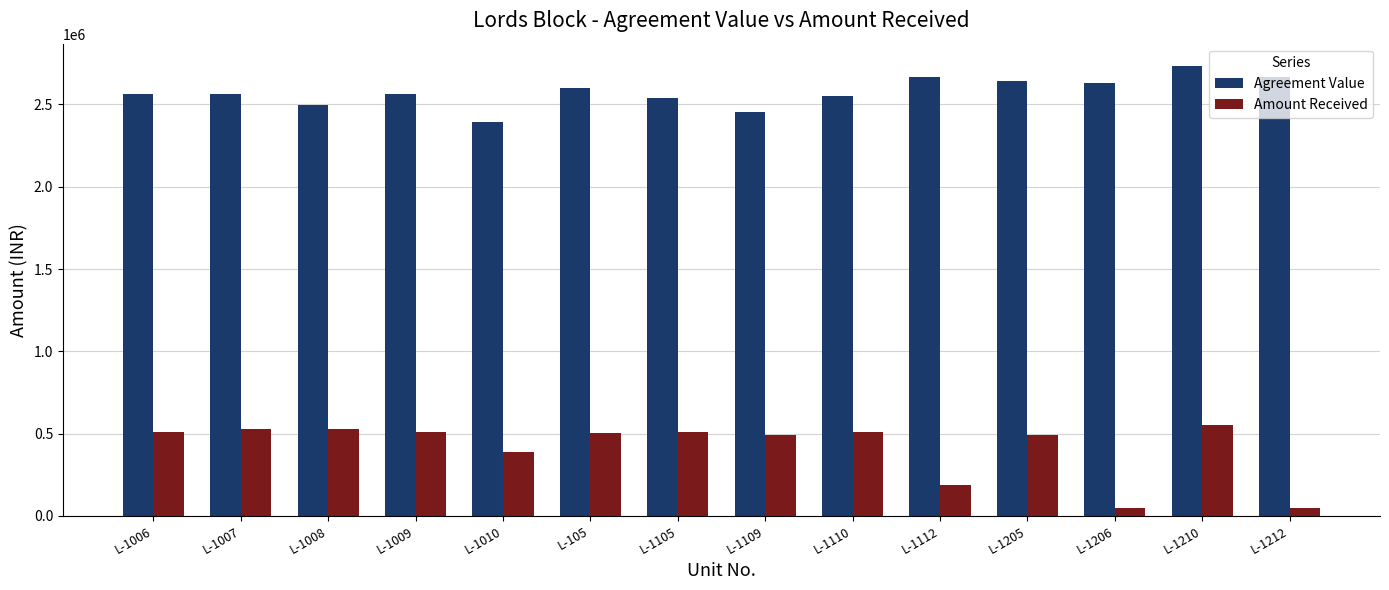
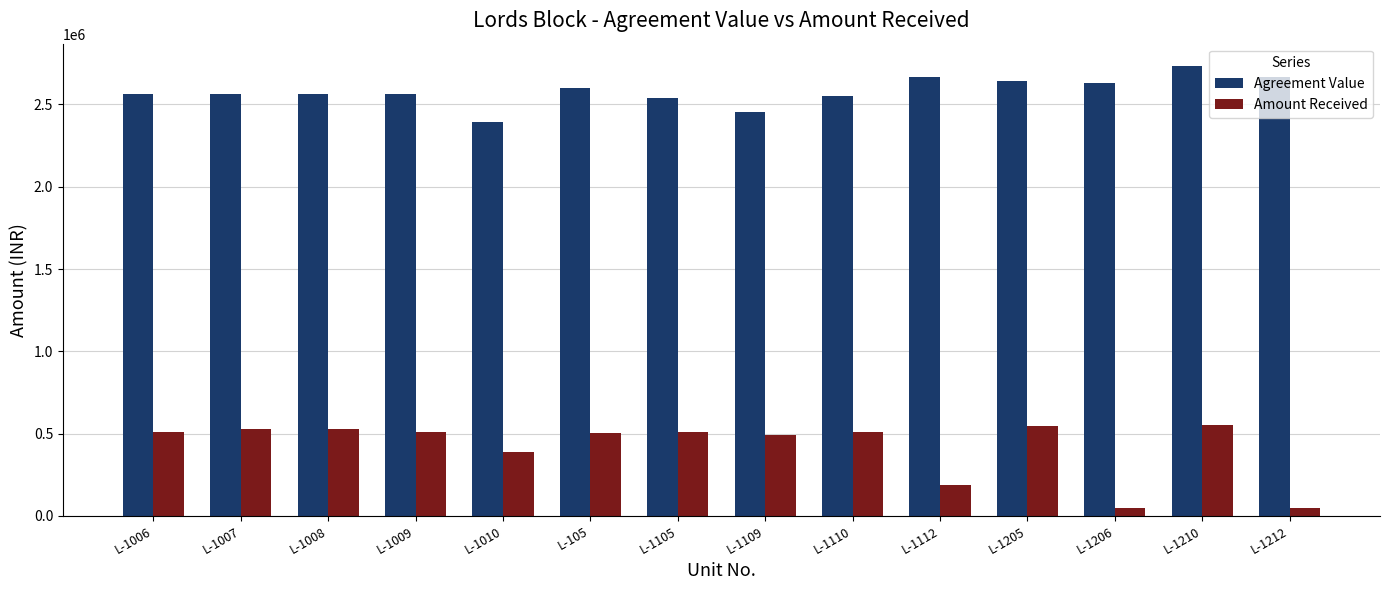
  {
    "Agreement Value": {
      "L-1006": 2560000,
      "L-1007": 2560000,
-     "L-1008": 2500000,
+     "L-1008": 2560000,
      "L-1009": 2560000,
      "L-1010": 2390000,
      "L-105": 2600000,
      "L-1105": 2540000,
      "L-1109": 2450000,
      "L-1110": 2550000,
      "L-1112": 2670000,
      "L-1205": 2640000,
      "L-1206": 2630000,
      "L-1210": 2730000
    },
    "Amount Received": {
      "L-1006": 510000,
      "L-1007": 530000,
      "L-1008": 530000,
      "L-1009": 510000,
      "L-1010": 390000,
      "L-105": 500000,
      "L-1105": 510000,
      "L-1109": 490000,
      "L-1110": 510000,
      "L-1112": 190000,
-     "L-1205": 490000,
+     "L-1205": 550000,
      "L-1206": 50000,
      "L-1210": 550000,
      "L-1212": 50000
    }
  }
